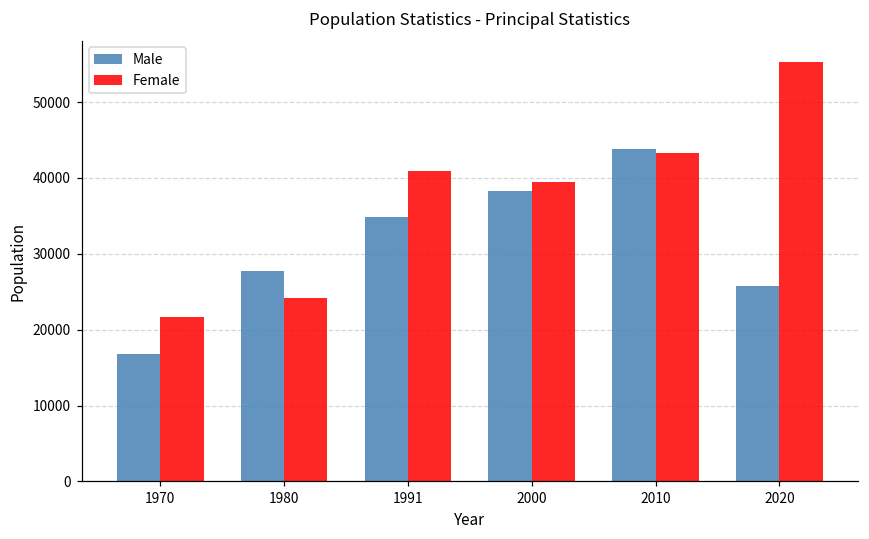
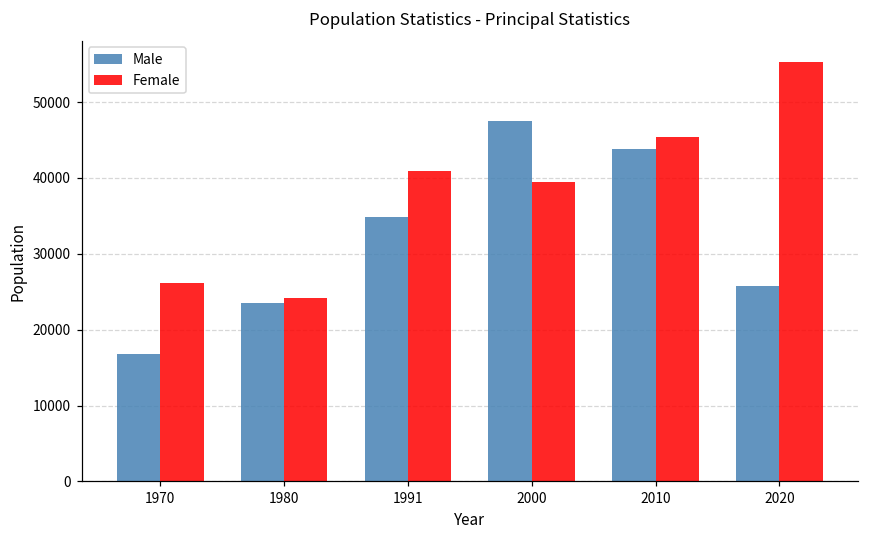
  {
    "Male": {
      "1970": 17000,
-     "1980": 28000,
+     "1980": 24000,
      "1991": 35000,
-     "2000": 38000,
+     "2000": 48000,
      "2010": 44000,
      "2020": 26000
    },
    "Female": {
-     "1970": 22000,
+     "1970": 26000,
      "1980": 24000,
      "1991": 41000,
      "2000": 39000,
-     "2010": 43000,
+     "2010": 45000,
      "2020": 55000
    }
  }
